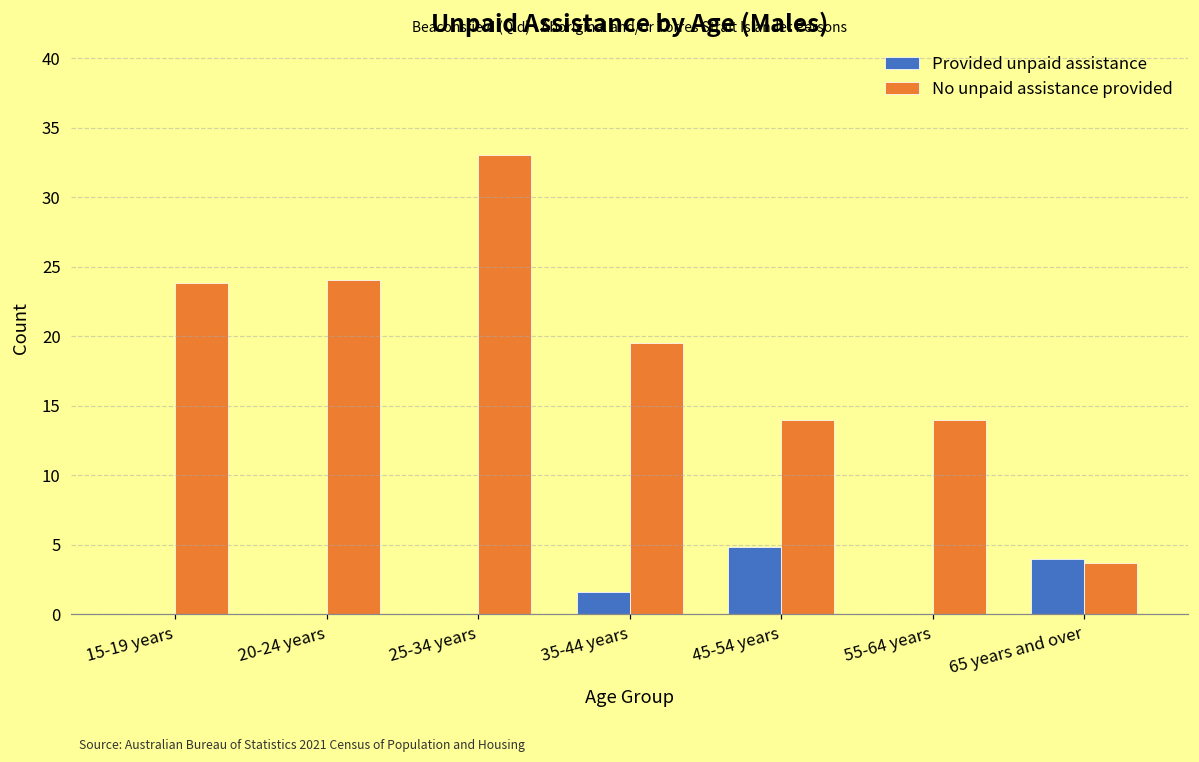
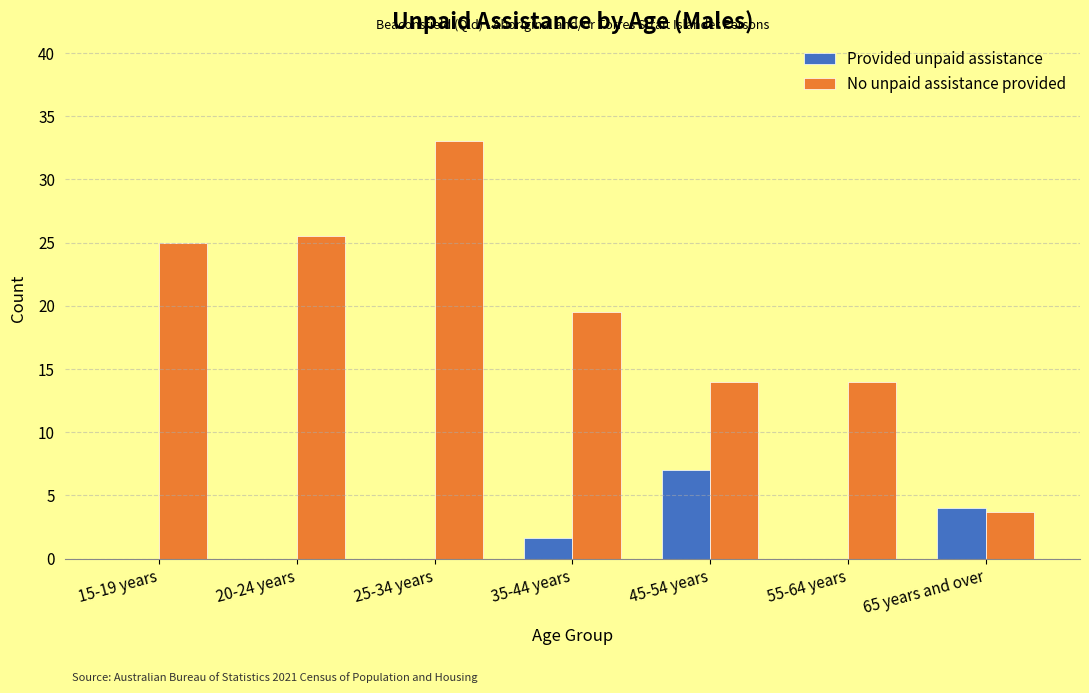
  {
    "Provided unpaid assistance": {
      "15-19 years": 0.0,
      "20-24 years": 0.0,
      "25-34 years": 0.0,
      "35-44 years": 1.6,
-     "45-54 years": 4.8,
+     "45-54 years": 7.0,
      "55-64 years": 0.0,
      "65 years and over": 4.0
    },
    "No unpaid assistance provided": {
-     "15-19 years": 23.8,
-     "20-24 years": 24.0,
+     "15-19 years": 25.0,
+     "20-24 years": 25.5,
      "25-34 years": 33.0,
      "35-44 years": 19.5,
      "45-54 years": 14.0,
      "55-64 years": 14.0,
      "65 years and over": 3.7
    }
  }
